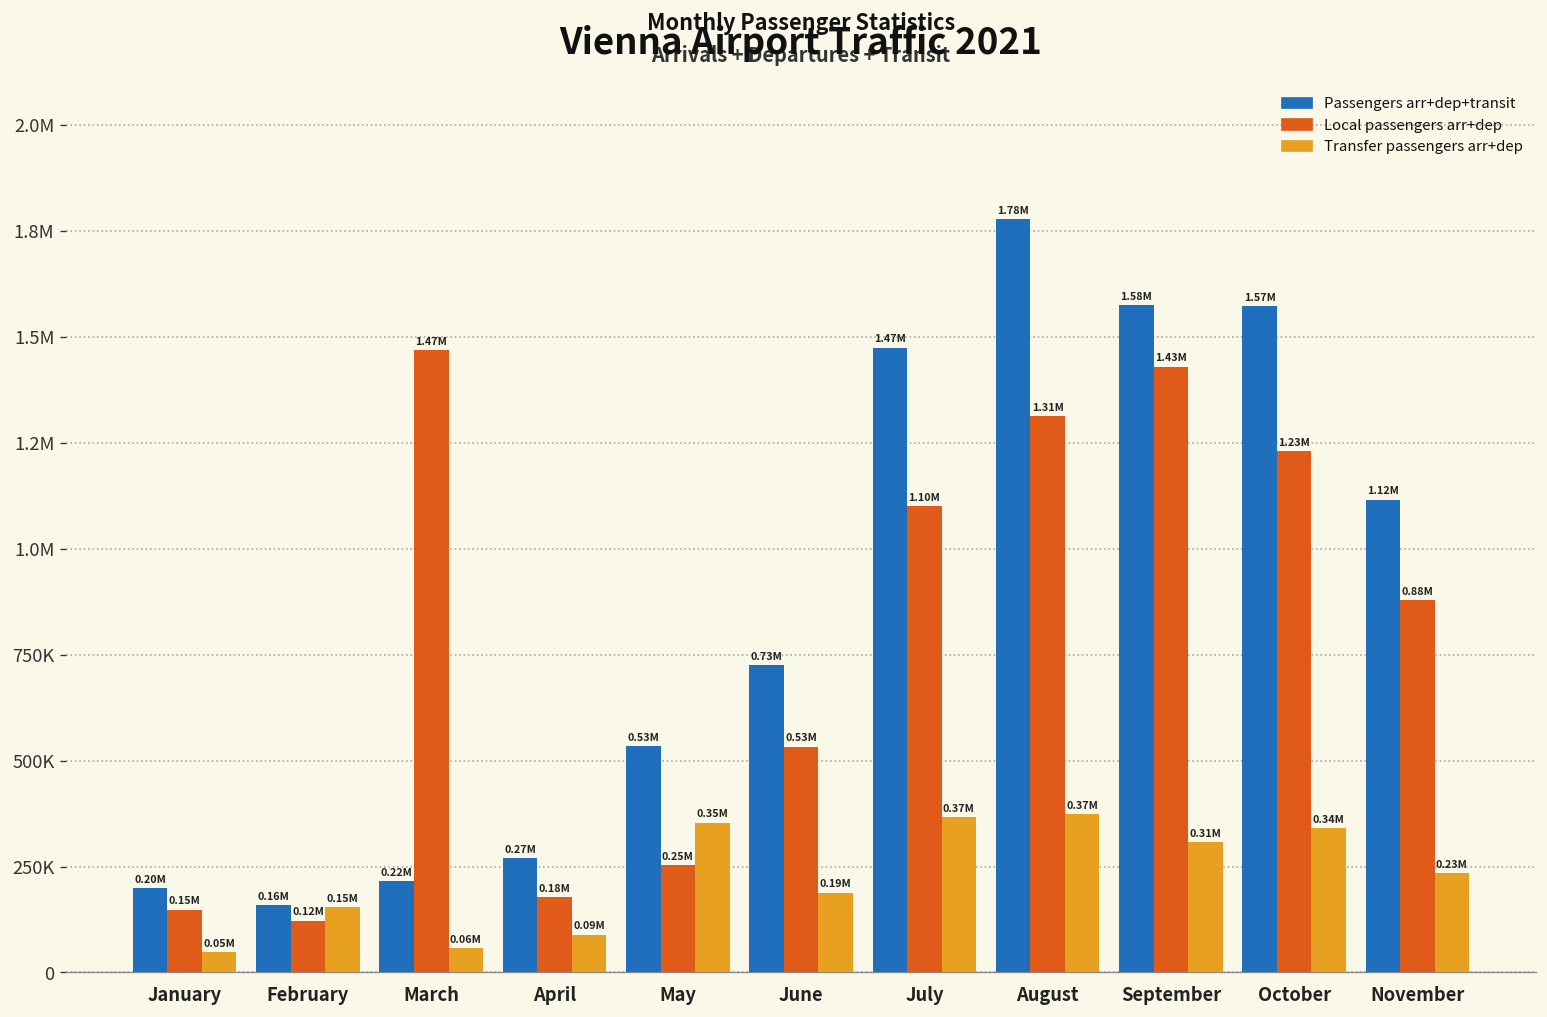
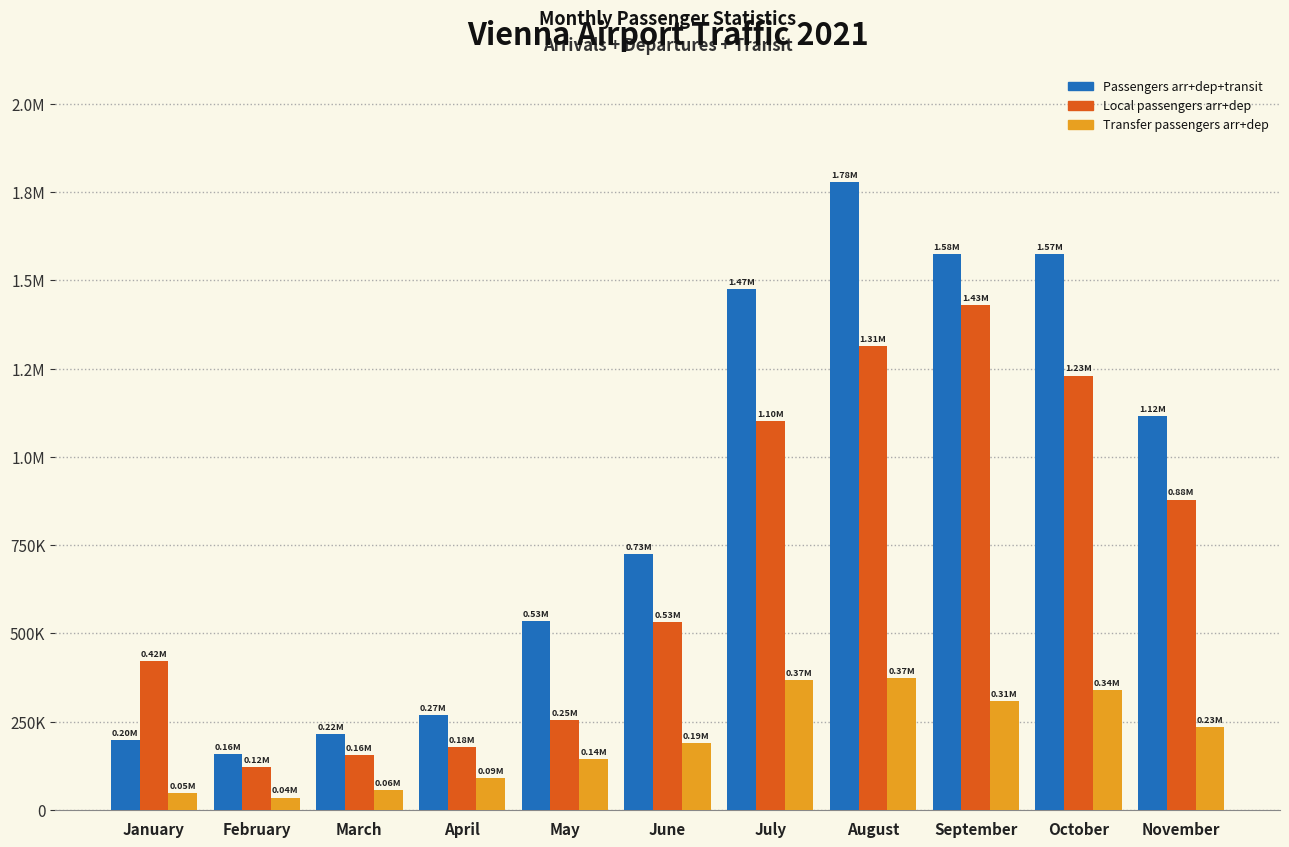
  {
    "Passengers arr+dep+transit": {
      "January": "0.20M",
      "February": "0.16M",
      "March": "0.22M",
      "April": "0.27M",
      "May": "0.53M",
      "June": "0.73M",
      "July": "1.47M",
      "August": "1.78M",
      "September": "1.58M",
      "October": "1.57M",
      "November": "1.12M"
    },
    "Local passengers arr+dep": {
-     "January": "0.15M",
+     "January": "0.42M",
      "February": "0.12M",
-     "March": "1.47M",
+     "March": "0.16M",
      "April": "0.18M",
      "May": "0.25M",
      "June": "0.53M",
      "July": "1.10M",
      "August": "1.31M",
      "September": "1.43M",
      "October": "1.23M",
      "November": "0.88M"
    },
    "Transfer passengers arr+dep": {
      "January": "0.05M",
-     "February": "0.15M",
+     "February": "0.04M",
      "March": "0.06M",
      "April": "0.09M",
-     "May": "0.35M",
+     "May": "0.14M",
      "June": "0.19M",
      "July": "0.37M",
      "August": "0.37M",
      "September": "0.31M",
      "October": "0.34M",
      "November": "0.23M"
    }
  }
